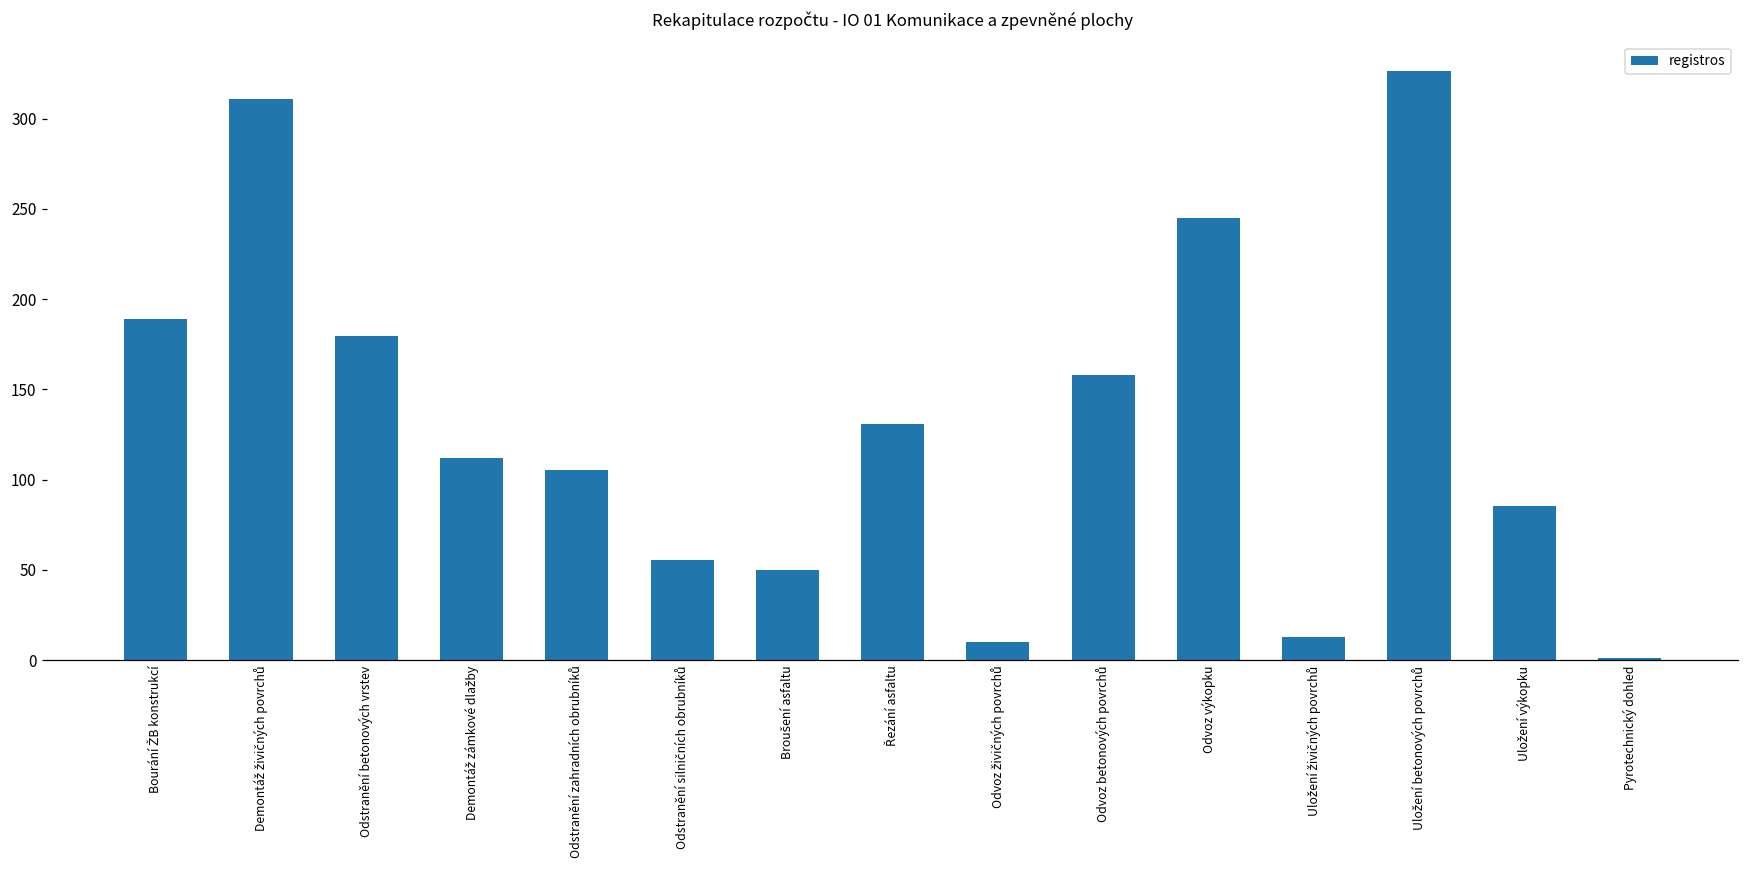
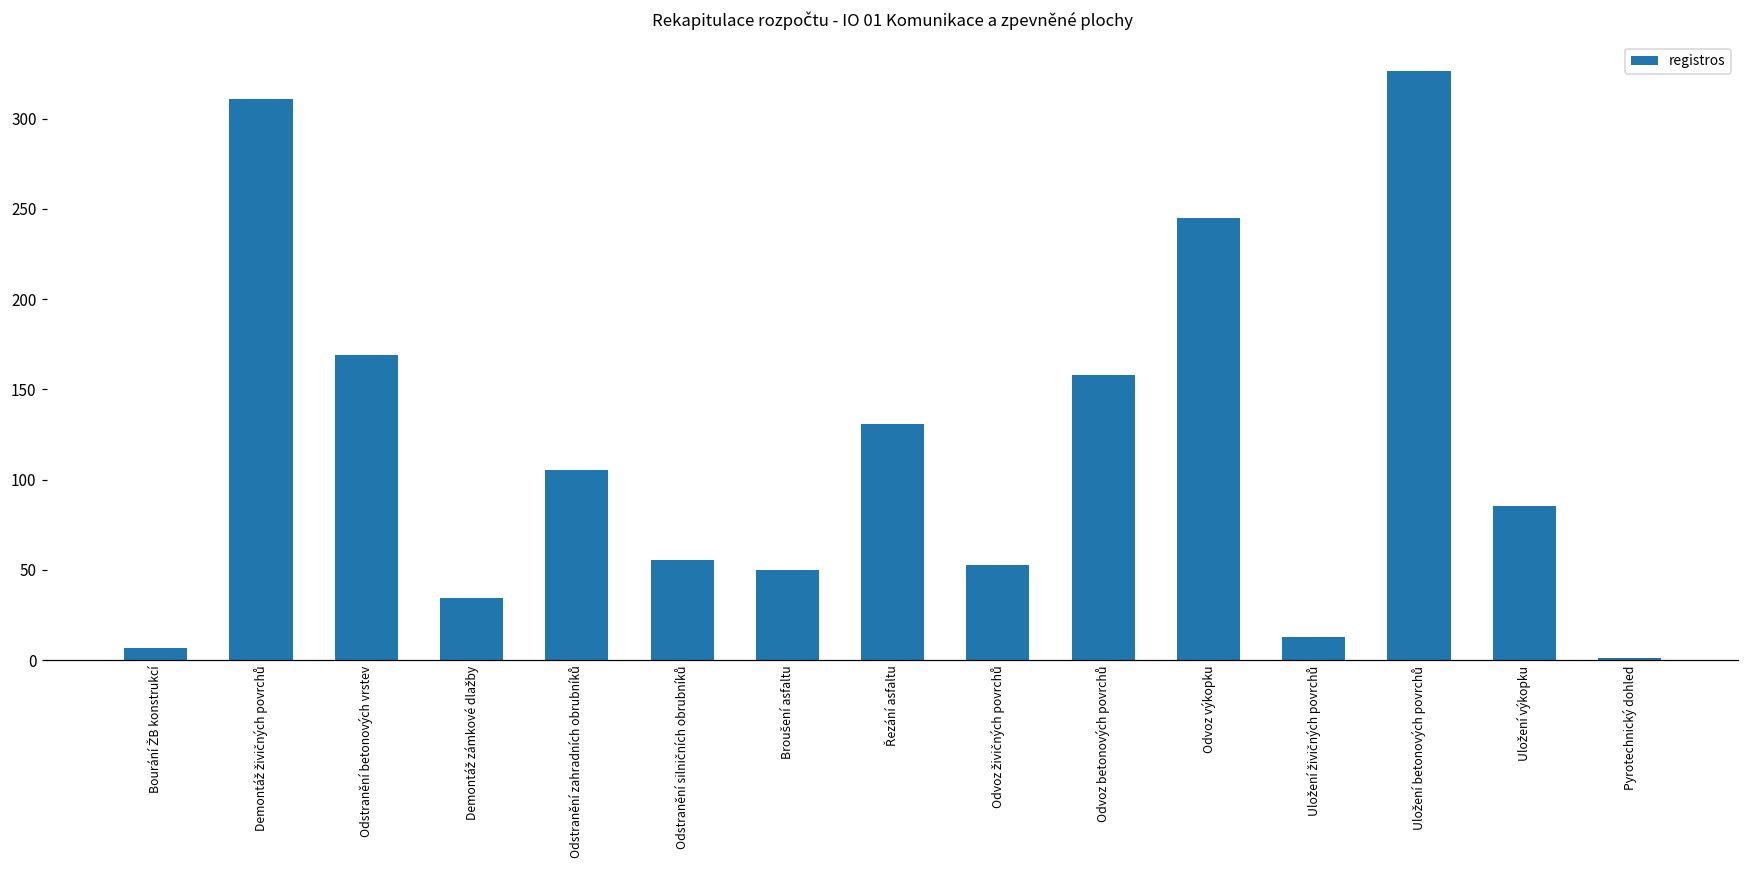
  {
-   "Bourání ŽB konstrukcí": 189,
+   "Bourání ŽB konstrukcí": 7,
    "Demontáž živičných povrchů": 311,
-   "Odstranění betonových vrstev": 180,
-   "Demontáž zámkové dlažby": 112,
+   "Odstranění betonových vrstev": 169,
+   "Demontáž zámkové dlažby": 34,
    "Odstranění zahradních obrubníků": 105,
    "Odstranění silničních obrubníků": 56,
    "Broušení asfaltu": 50,
    "Řezání asfaltu": 131,
-   "Odvoz živičných povrchů": 10,
+   "Odvoz živičných povrchů": 53,
    "Odvoz betonových povrchů": 158,
    "Odvoz výkopku": 245,
    "Uložení živičných povrchů": 13,
    "Uložení betonových povrchů": 326,
    "Uložení výkopku": 86
  }
